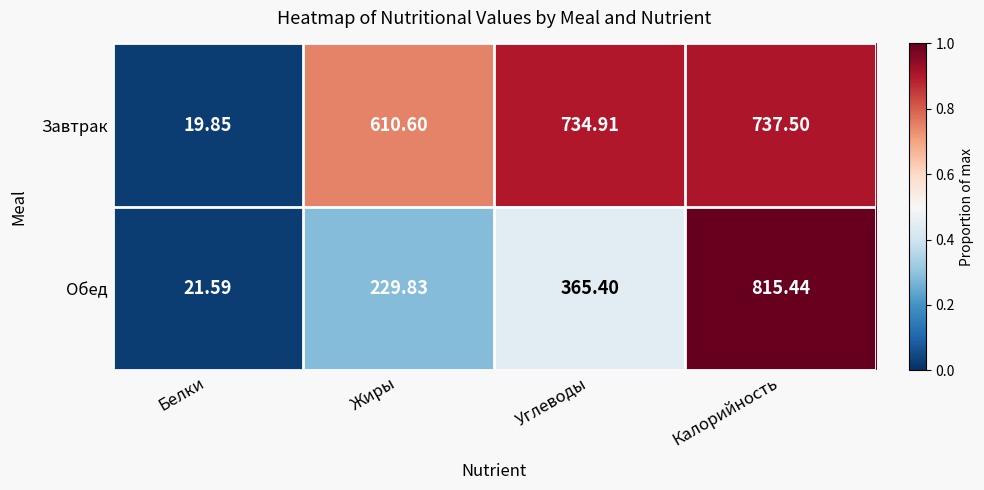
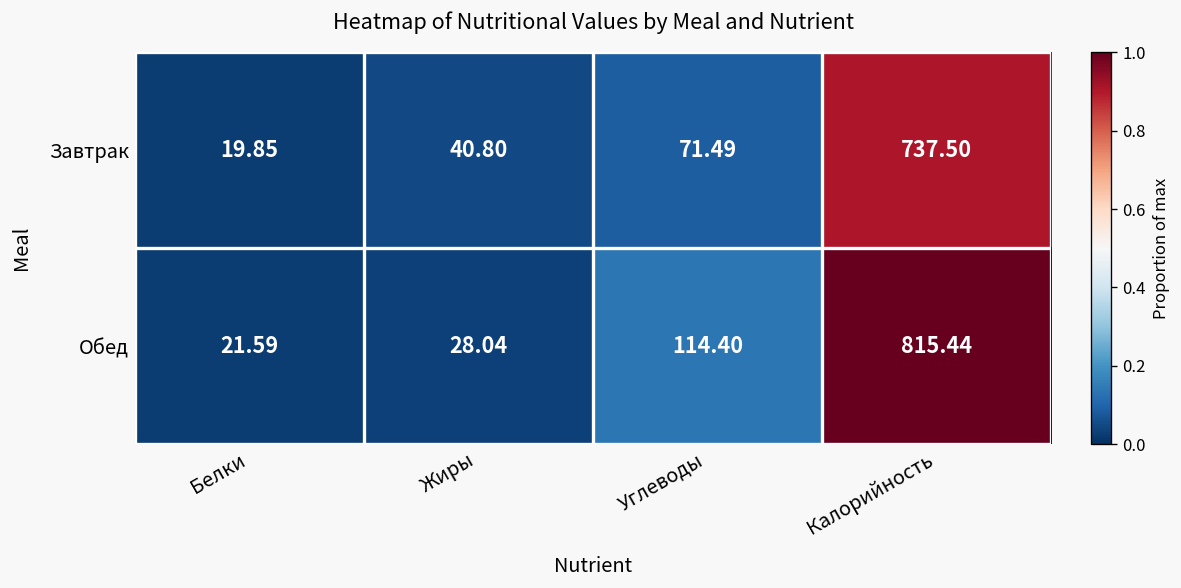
  {
    "Завтрак": {
-     "Жиры": 610.60,
-     "Углеводы": 734.91,
+     "Жиры": 40.80,
+     "Углеводы": 71.49,
      "Калорийность": 737.50
    },
    "Обед": {
      "Белки": 21.59,
-     "Жиры": 229.83,
-     "Углеводы": 365.40,
+     "Жиры": 28.04,
+     "Углеводы": 114.40,
      "Калорийность": 815.44
    }
  }
